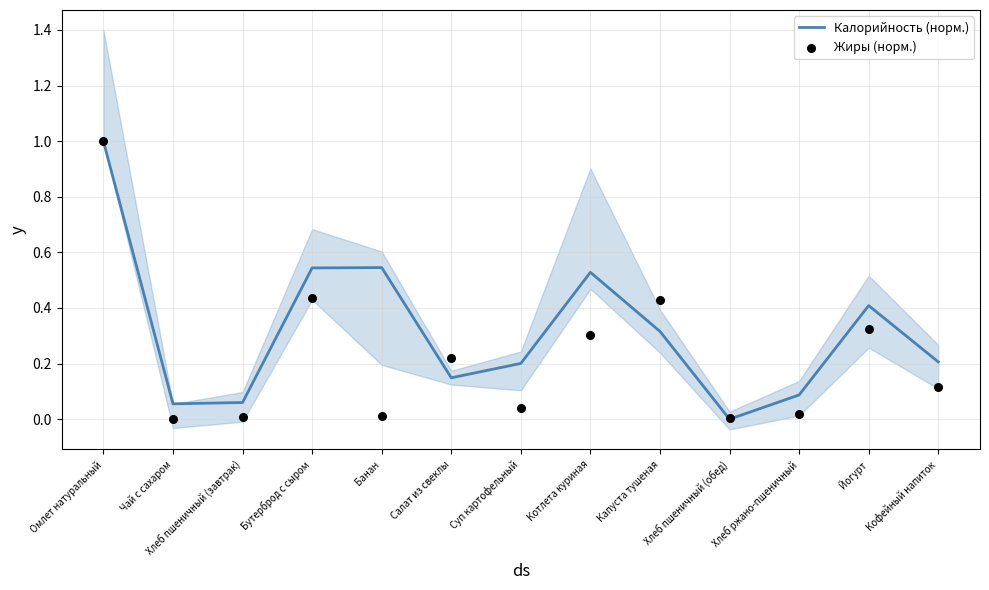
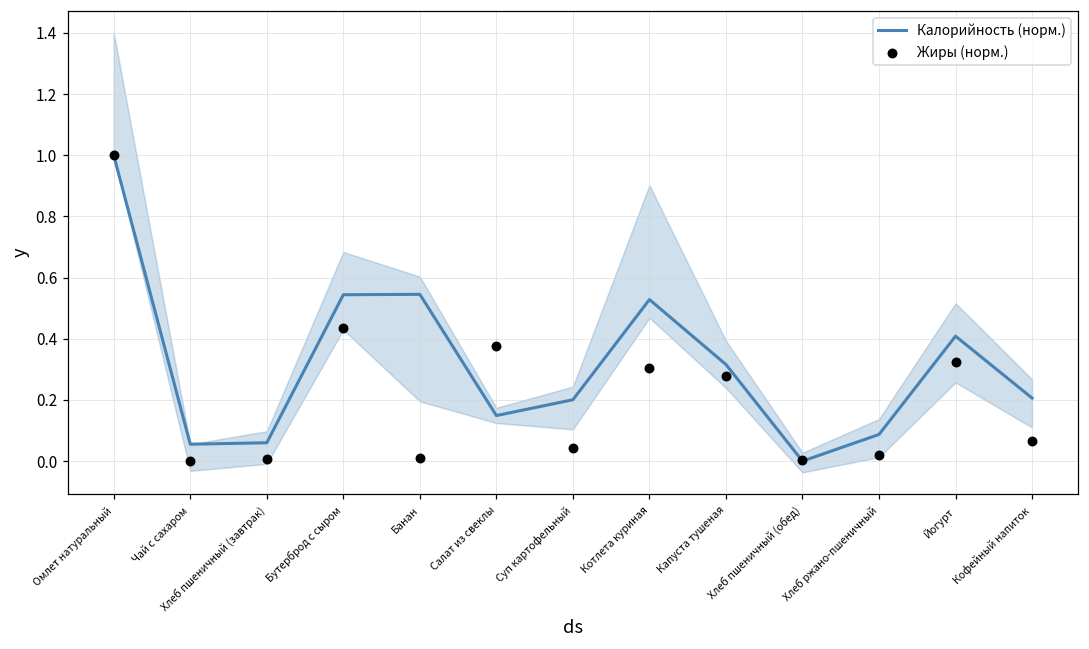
  {
    "Жиры (норм.)": {
-     "Салат из свеклы": 0.22,
-     "Капуста тушеная": 0.43,
-     "Кофейный напиток": 0.12
+     "Салат из свеклы": 0.38,
+     "Капуста тушеная": 0.28,
+     "Кофейный напиток": 0.06
    }
  }
